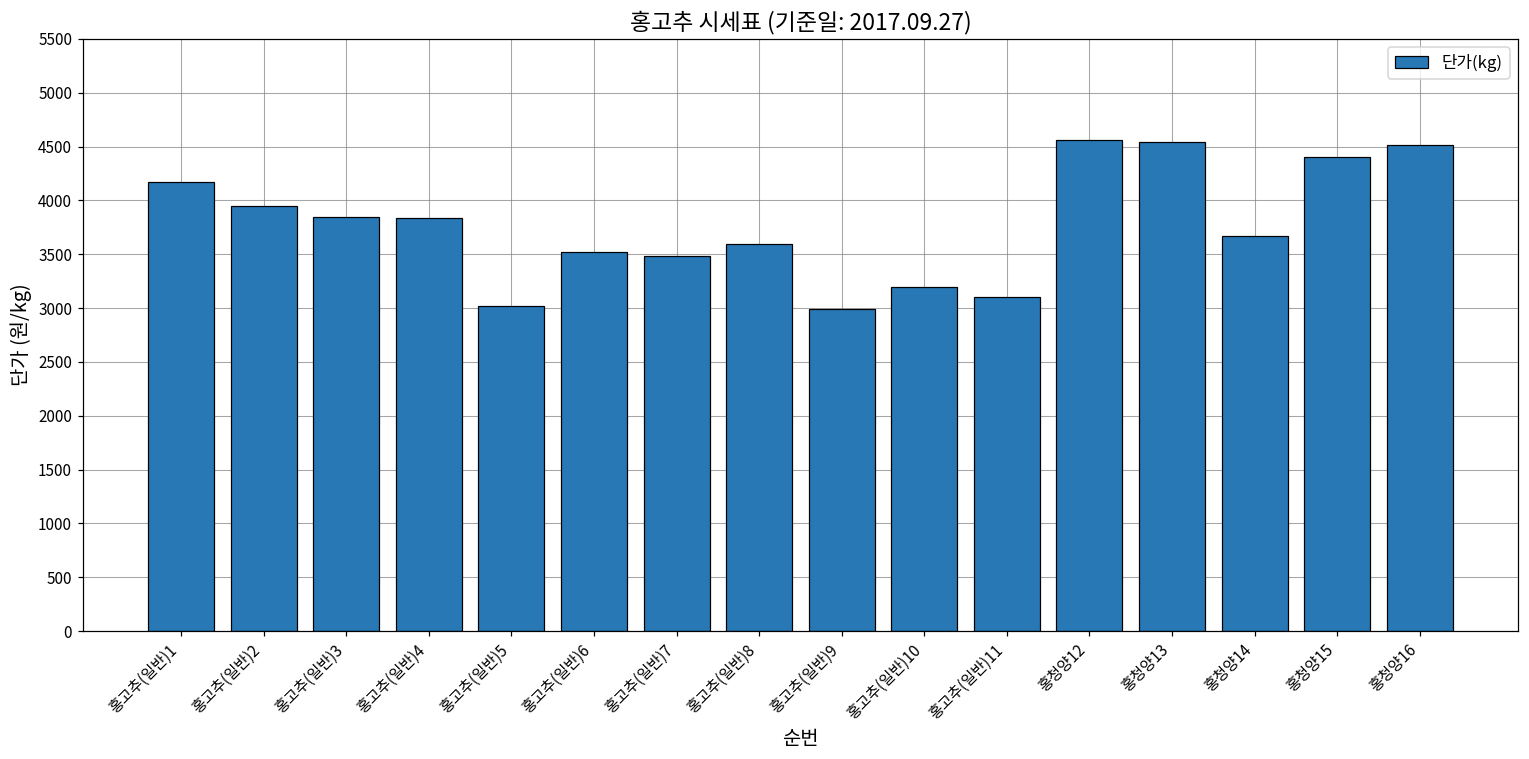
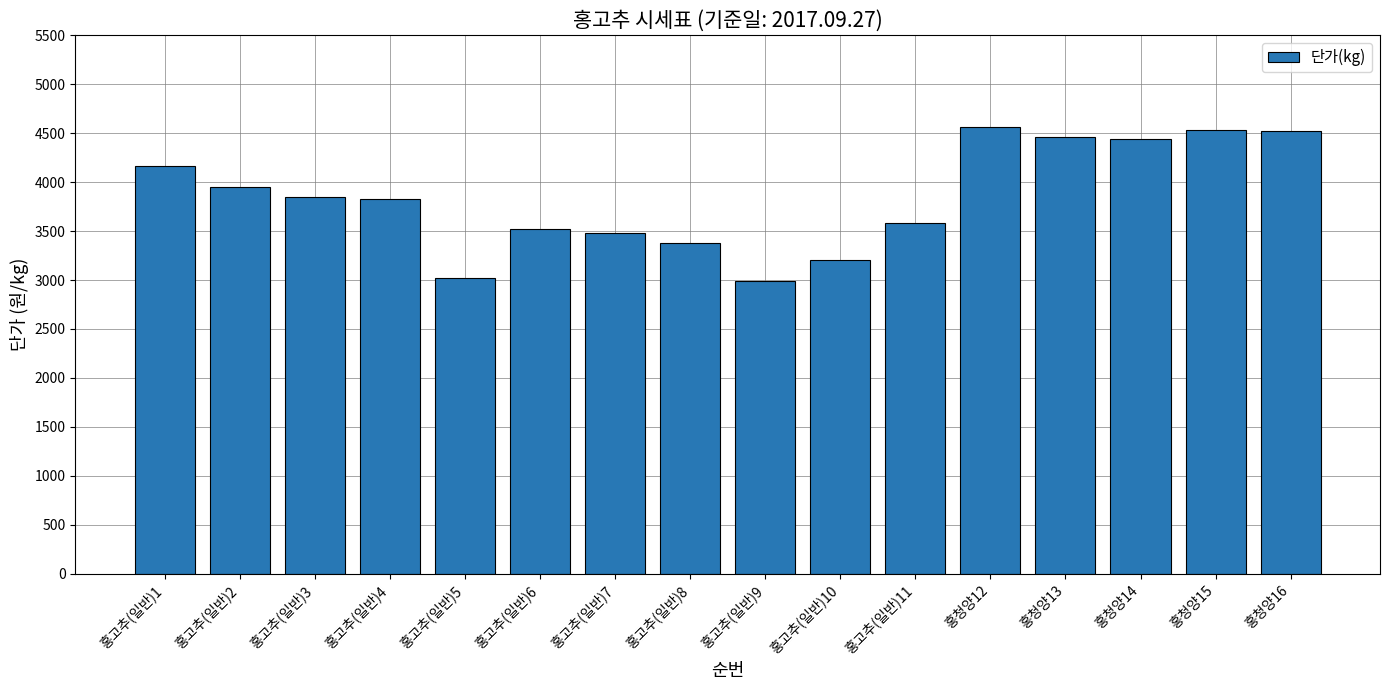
  {
    "홍고추(일반)1": 4200,
    "홍고추(일반)2": 4000,
    "홍고추(일반)3": 3900,
    "홍고추(일반)4": 3800,
    "홍고추(일반)5": 3000,
    "홍고추(일반)6": 3500,
    "홍고추(일반)7": 3500,
-   "홍고추(일반)8": 3600,
+   "홍고추(일반)8": 3400,
    "홍고추(일반)9": 3000,
    "홍고추(일반)10": 3200,
-   "홍고추(일반)11": 3100,
+   "홍고추(일반)11": 3600,
    "홍청양12": 4600,
-   "홍청양13": 4540,
-   "홍청양14": 3700,
-   "홍청양15": 4400,
+   "홍청양13": 4460,
+   "홍청양14": 4400,
+   "홍청양15": 4500,
    "홍청양16": 4500
  }
